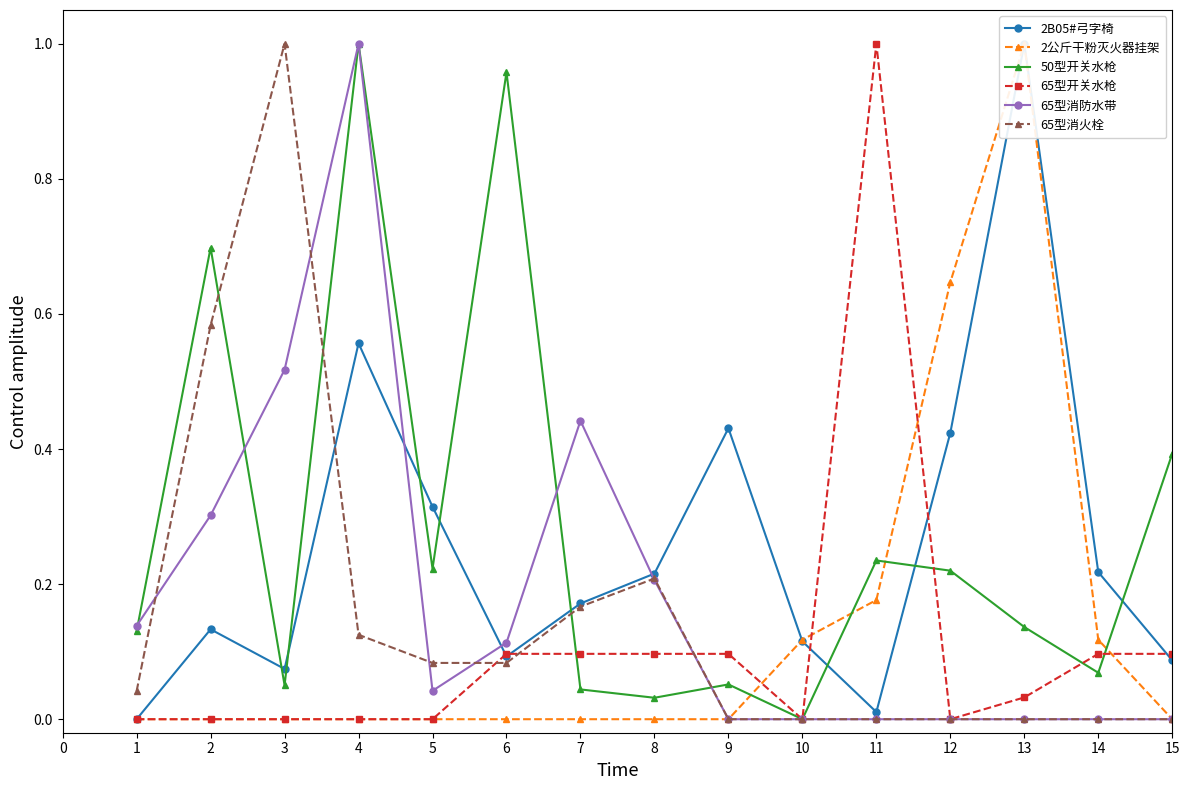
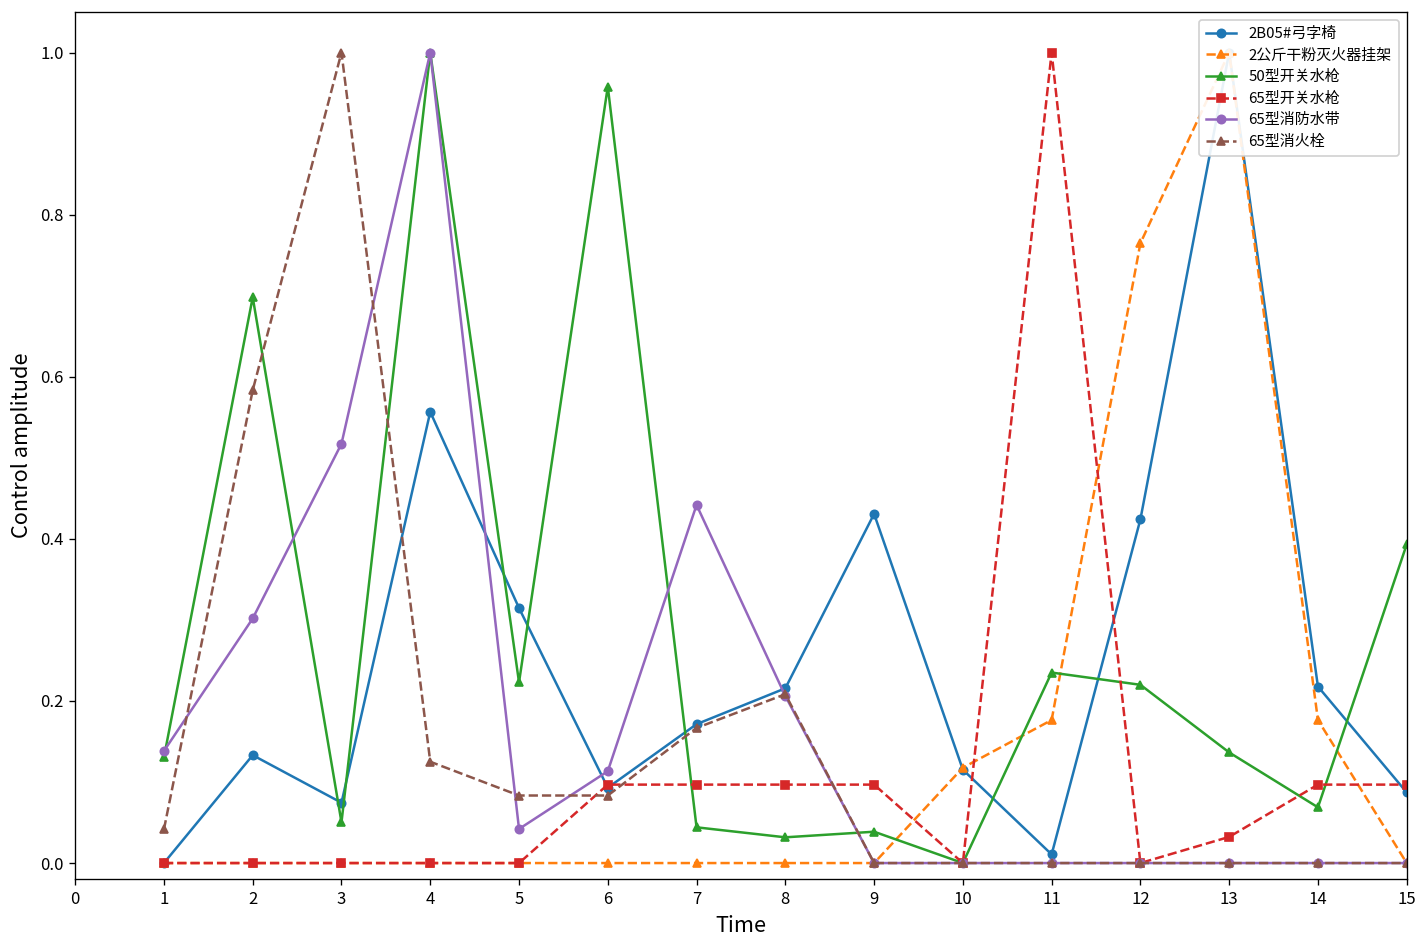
  {
    "2B05#弓字椅": {
      "2": 0.13,
      "3": 0.07,
      "4": 0.56,
      "5": 0.31,
      "6": 0.09,
      "7": 0.17,
      "8": 0.22,
      "9": 0.43,
      "11": 0.01,
      "12": 0.42,
      "14": 0.22,
      "15": 0.09
    },
    "2公斤干粉灭火器挂架": {
      "6": 0.00,
      "7": 0.00,
      "8": 0.00,
      "11": 0.18,
-     "12": 0.65,
-     "14": 0.12
+     "12": 0.76,
+     "14": 0.18
    },
    "50型开关水枪": {
      "1": 0.13,
      "2": 0.70,
      "3": 0.05,
      "5": 0.22,
      "6": 0.96,
      "7": 0.04,
      "8": 0.03,
-     "9": 0.05,
+     "9": 0.04,
      "11": 0.24,
      "12": 0.22,
      "13": 0.14,
      "14": 0.07,
      "15": 0.39
    },
    "65型开关水枪": {
      "6": 0.10,
      "7": 0.10,
      "8": 0.10,
      "9": 0.10,
      "11": 1.00,
      "13": 0.03,
      "14": 0.10,
      "15": 0.10
    },
    "65型消防水带": {
      "1": 0.14,
      "2": 0.30,
      "3": 0.52,
      "5": 0.04,
      "6": 0.11,
      "7": 0.44
    },
    "65型消火栓": {
      "1": 0.04,
      "2": 0.58,
      "3": 1.00,
      "4": 0.13,
      "5": 0.08,
      "6": 0.08,
      "7": 0.17
    }
  }
